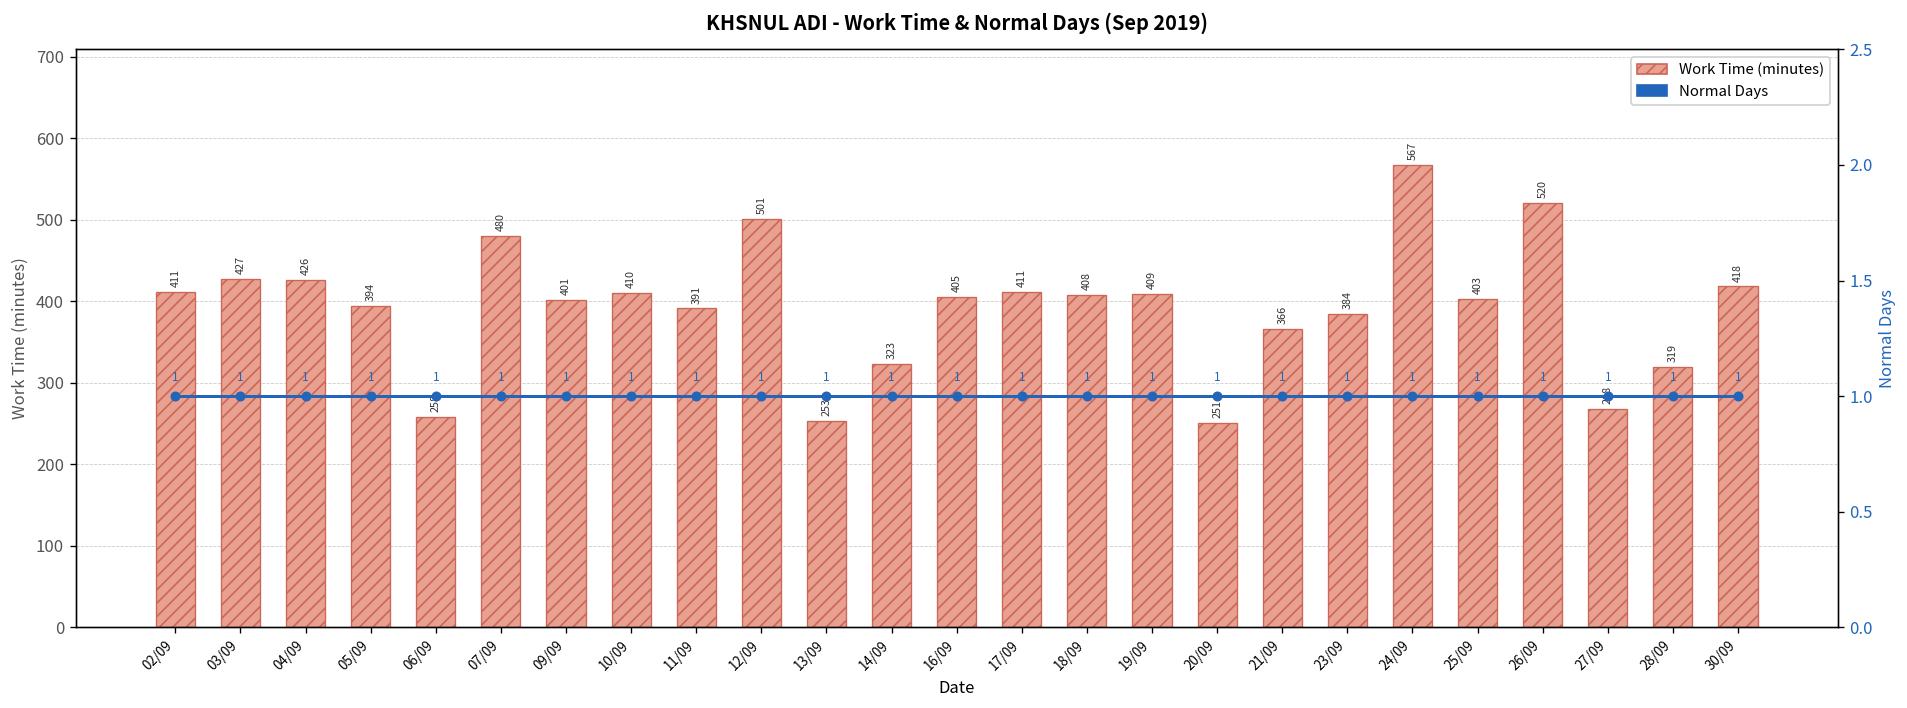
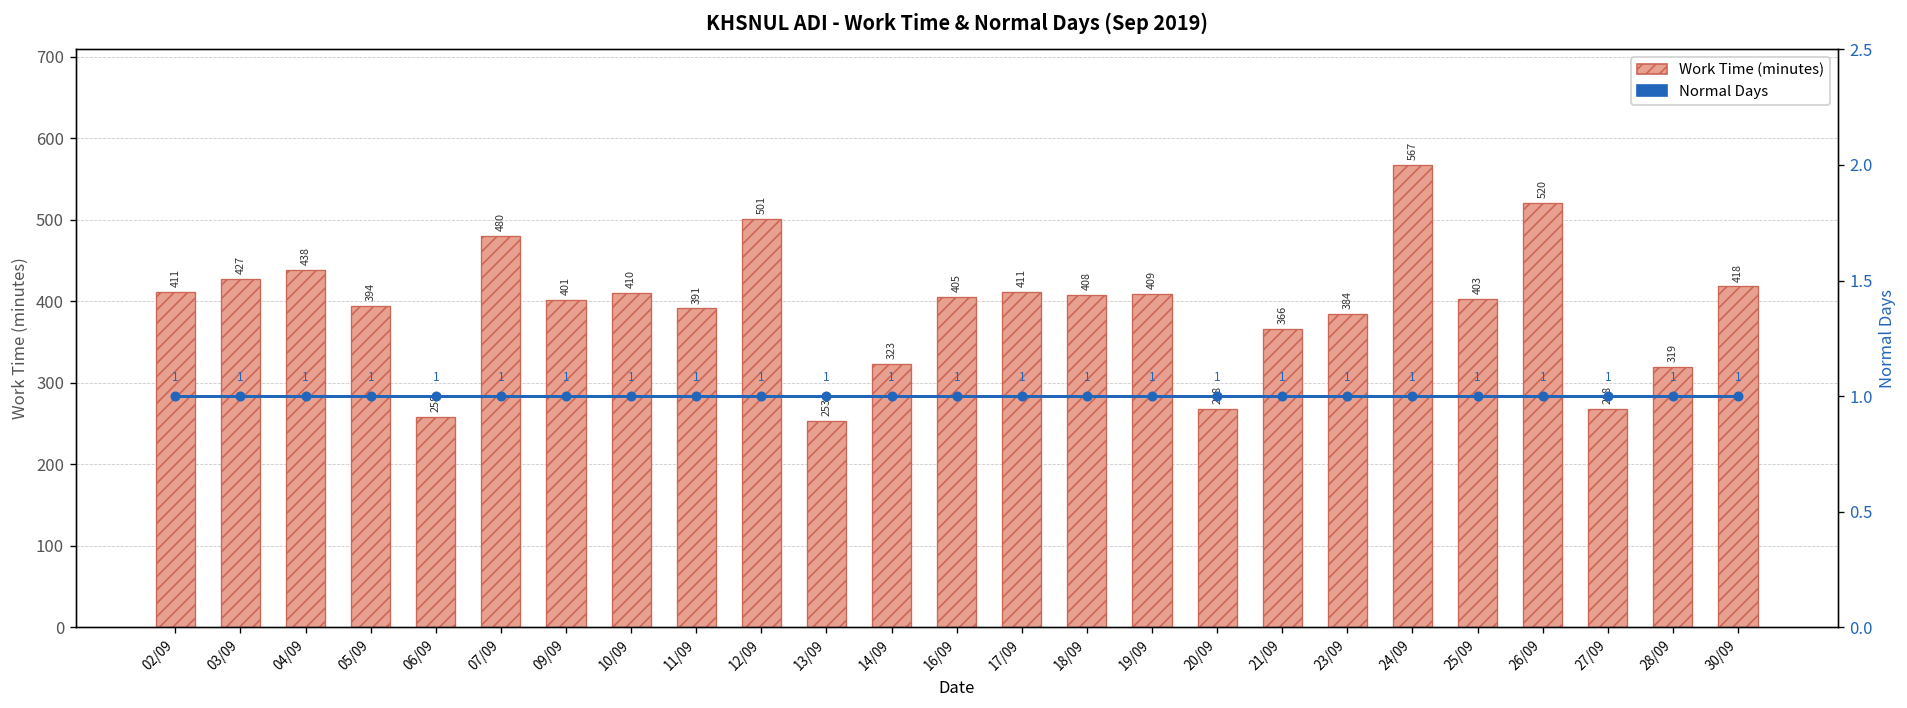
  {
    "Work Time (minutes)": {
      "02/09": 411,
      "03/09": 427,
-     "04/09": 426,
+     "04/09": 438,
      "05/09": 394,
      "07/09": 480,
      "09/09": 401,
      "10/09": 410,
      "11/09": 391,
      "12/09": 501,
      "14/09": 323,
      "16/09": 405,
      "17/09": 411,
      "18/09": 408,
      "19/09": 409,
-     "20/09": 251,
+     "20/09": 268,
      "21/09": 366,
      "23/09": 384,
      "24/09": 567,
      "25/09": 403,
      "26/09": 520,
      "28/09": 319,
      "30/09": 418
    },
    "Normal Days": {
      "02/09": 1,
      "03/09": 1,
      "04/09": 1,
      "05/09": 1,
      "06/09": 1,
      "07/09": 1,
      "09/09": 1,
      "10/09": 1,
      "11/09": 1,
      "12/09": 1,
      "13/09": 1,
      "14/09": 1,
      "16/09": 1,
      "17/09": 1,
      "18/09": 1,
      "19/09": 1,
      "20/09": 1,
      "21/09": 1,
      "23/09": 1,
      "24/09": 1,
      "25/09": 1,
      "26/09": 1,
      "27/09": 1,
      "28/09": 1,
      "30/09": 1
    }
  }
